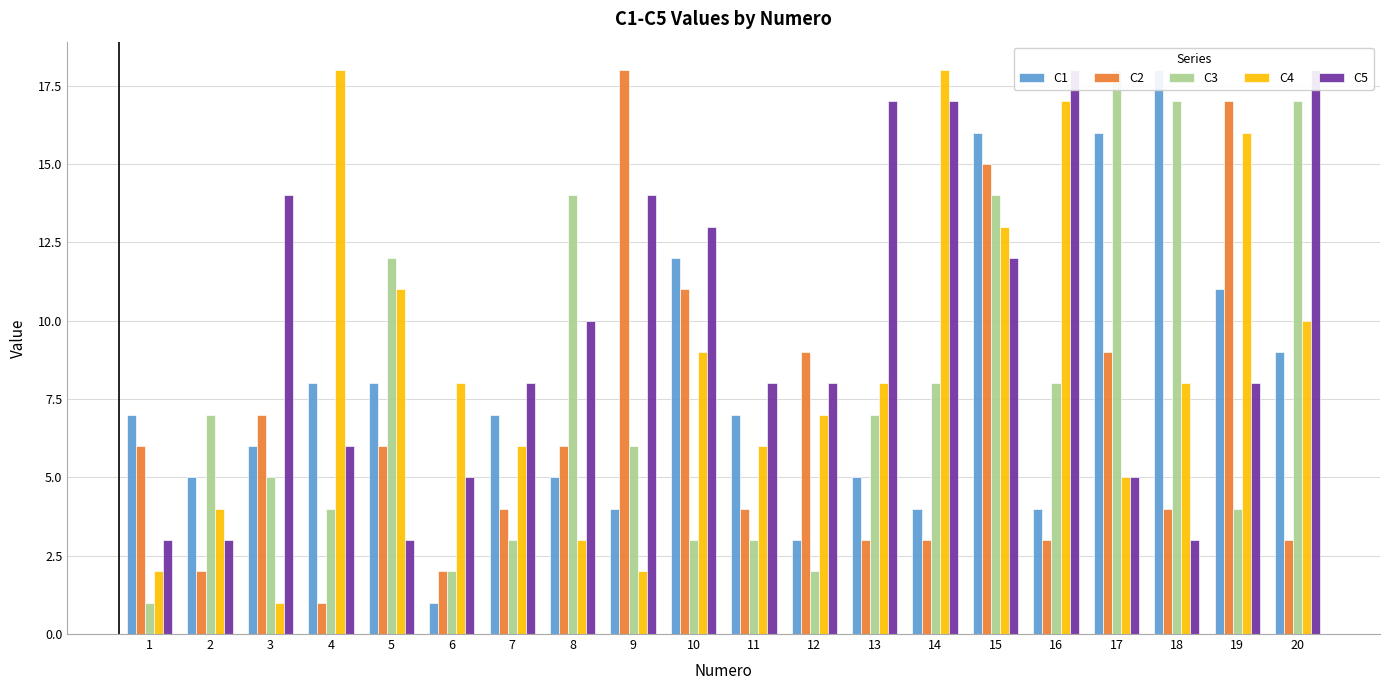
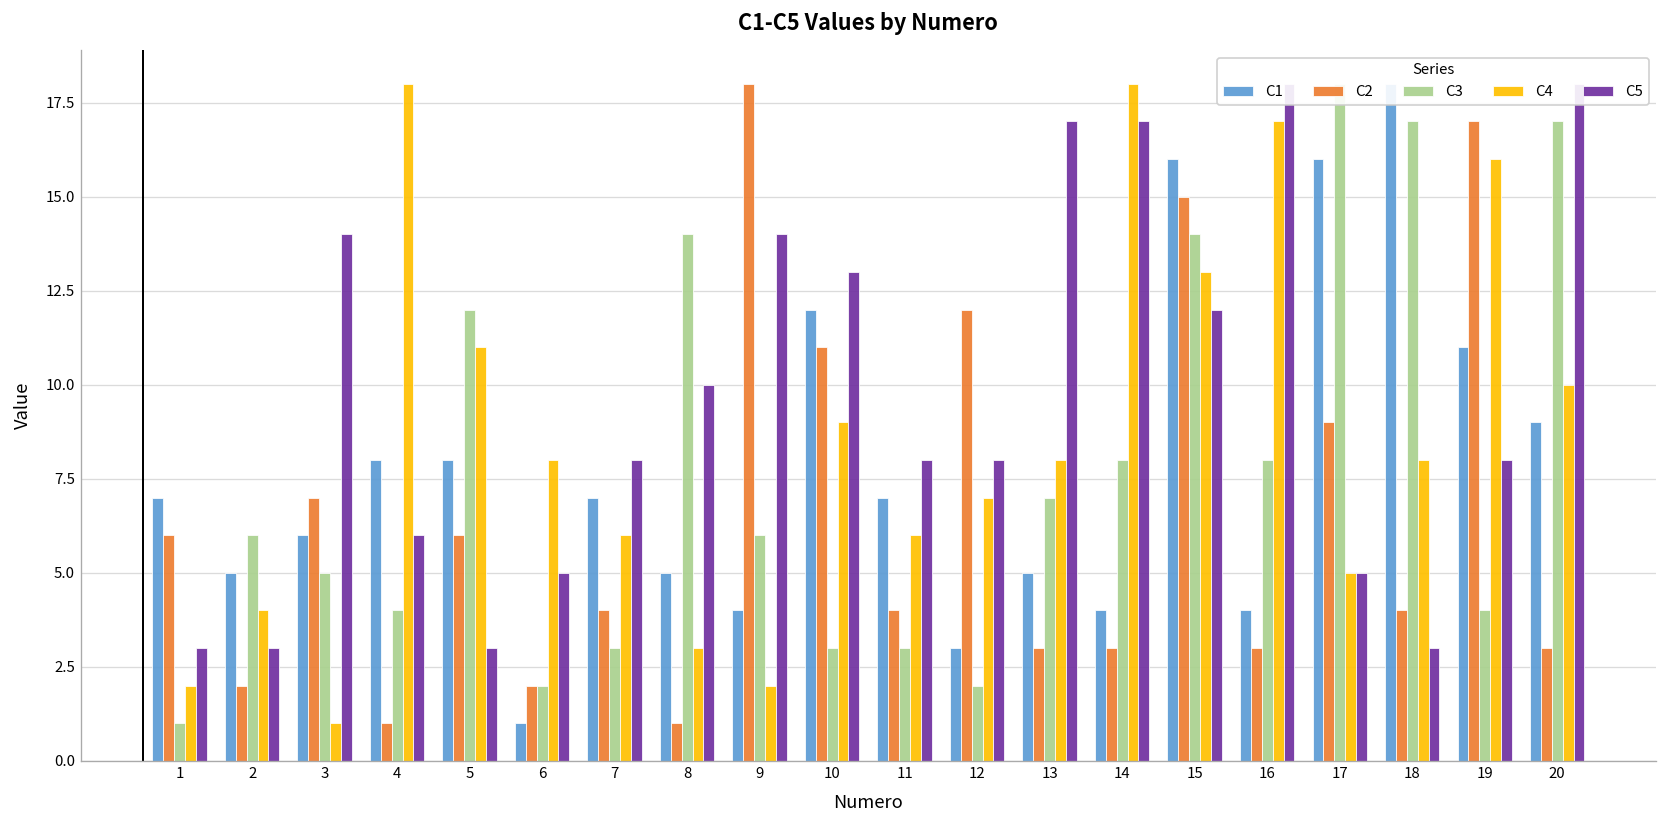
  {
    "C1": {
      "1": 7,
      "2": 5,
      "3": 6,
      "4": 8,
      "5": 8,
      "6": 1,
      "7": 7,
      "8": 5,
      "9": 4,
      "10": 12,
      "11": 7,
      "12": 3,
      "13": 5,
      "14": 4,
      "15": 16,
      "16": 4,
      "17": 16,
      "19": 11,
      "20": 9
    },
    "C2": {
      "1": 6,
      "2": 2,
      "3": 7,
      "4": 1,
      "5": 6,
      "6": 2,
      "7": 4,
-     "8": 6,
+     "8": 1,
      "9": 18,
      "10": 11,
      "11": 4,
-     "12": 9,
+     "12": 12,
      "13": 3,
      "14": 3,
      "15": 15,
      "16": 3,
      "17": 9,
      "18": 4,
      "19": 17,
      "20": 3
    },
    "C3": {
      "1": 1,
-     "2": 7,
+     "2": 6,
      "3": 5,
      "4": 4,
      "5": 12,
      "6": 2,
      "7": 3,
      "8": 14,
      "9": 6,
      "10": 3,
      "11": 3,
      "12": 2,
      "13": 7,
      "14": 8,
      "15": 14,
      "16": 8,
      "18": 17,
      "19": 4,
      "20": 17
    },
    "C4": {
      "1": 2,
      "2": 4,
      "3": 1,
      "4": 18,
      "5": 11,
      "6": 8,
      "7": 6,
      "8": 3,
      "9": 2,
      "10": 9,
      "11": 6,
      "12": 7,
      "13": 8,
      "14": 18,
      "15": 13,
      "16": 17,
      "17": 5,
      "18": 8,
      "19": 16,
      "20": 10
    },
    "C5": {
      "1": 3,
      "2": 3,
      "3": 14,
      "4": 6,
      "5": 3,
      "6": 5,
      "7": 8,
      "8": 10,
      "9": 14,
      "10": 13,
      "11": 8,
      "12": 8,
      "13": 17,
      "14": 17,
      "15": 12,
      "17": 5,
      "18": 3,
      "19": 8
    }
  }
